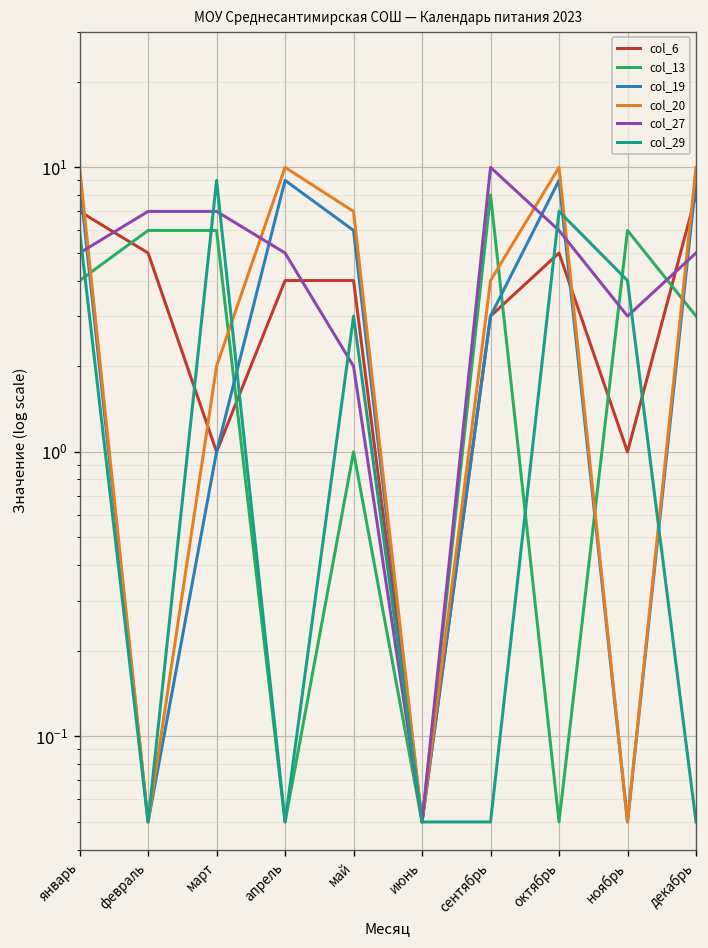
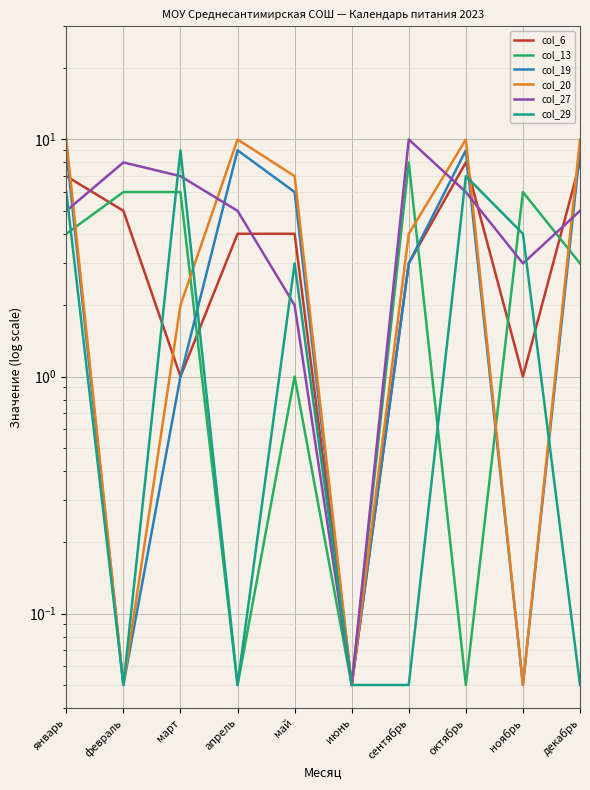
  {
    "col_6": {
      "январь": 7,
      "февраль": 5,
      "апрель": 4,
      "май": 4,
-     "октябрь": 5,
+     "октябрь": 8,
      "ноябрь": 1,
      "декабрь": 8
    },
    "col_19": {
      "январь": 9,
      "апрель": 9,
      "май": 6,
      "октябрь": 9,
      "декабрь": 9
    },
    "col_20": {
      "январь": 10,
      "март": 2,
      "апрель": 10,
      "май": 7,
      "сентябрь": 4,
      "октябрь": 10,
      "декабрь": 10
    },
    "col_27": {
      "январь": 5,
-     "февраль": 7,
+     "февраль": 8,
      "март": 7,
      "апрель": 5,
      "май": 2,
      "сентябрь": 10,
      "октябрь": 6,
      "ноябрь": 3,
      "декабрь": 5
    }
  }
